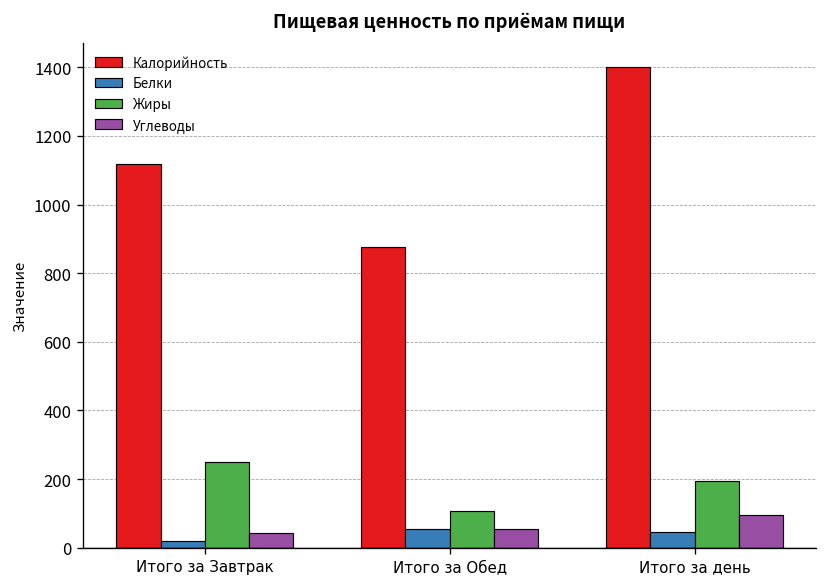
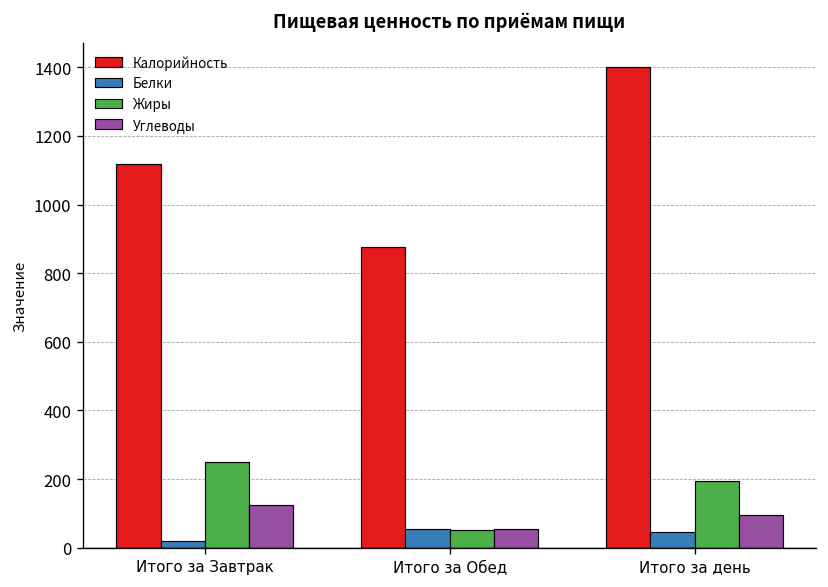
  {
    "Калорийность": {
      "Итого за Завтрак": 1120,
      "Итого за Обед": 880,
      "Итого за день": 1400
    },
    "Белки": {
      "Итого за Завтрак": 20,
      "Итого за Обед": 50,
      "Итого за день": 40
    },
    "Жиры": {
      "Итого за Завтрак": 250,
-     "Итого за Обед": 110,
+     "Итого за Обед": 50,
      "Итого за день": 190
    },
    "Углеводы": {
-     "Итого за Завтрак": 40,
+     "Итого за Завтрак": 120,
      "Итого за Обед": 50,
      "Итого за день": 100
    }
  }
